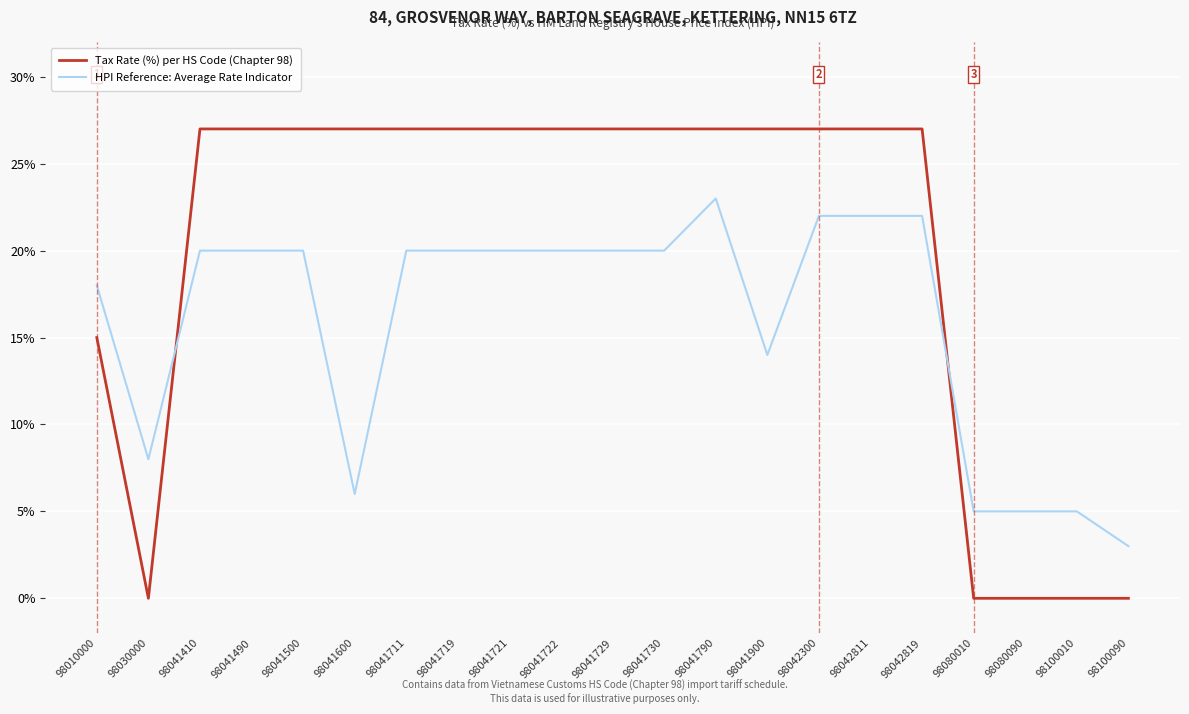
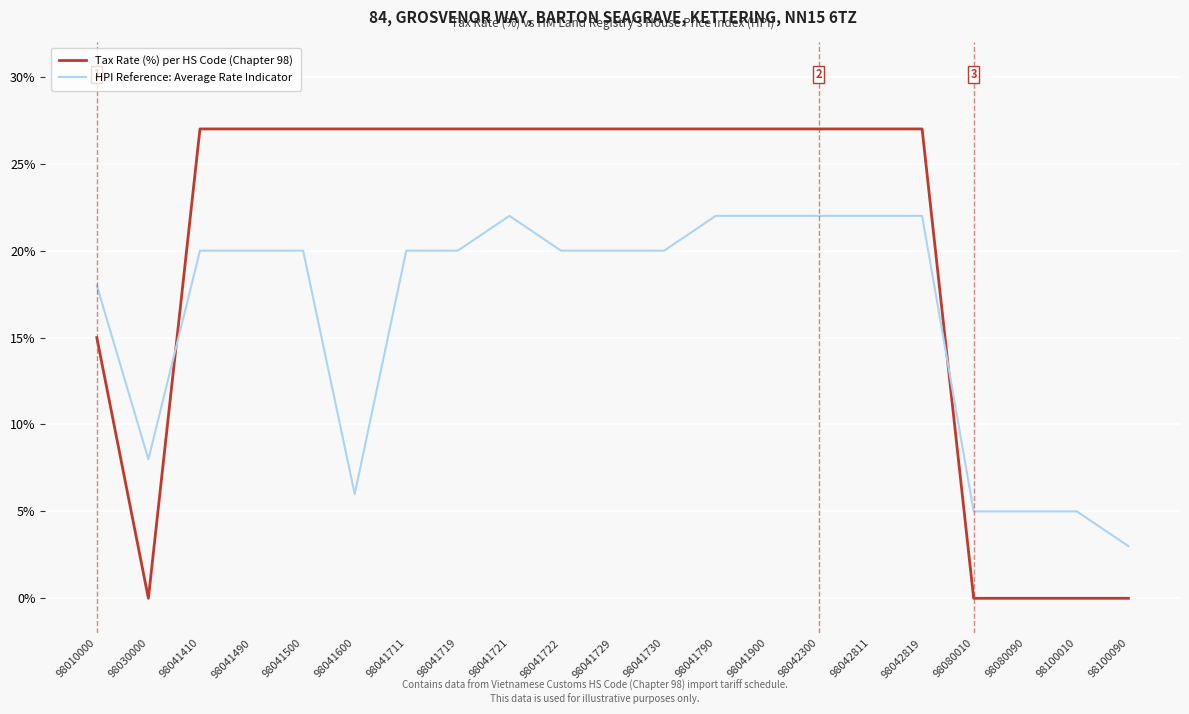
  {
    "Tax Rate (%) per HS Code (Chapter 98)": {
      "98010000": "15%",
      "98030000": "0%",
      "98041410": "27%",
      "98041490": "27%",
      "98041500": "27%",
      "98041600": "27%",
      "98041711": "27%",
      "98041719": "27%",
      "98041721": "27%",
      "98041722": "27%",
      "98041729": "27%",
      "98041730": "27%",
      "98041790": "27%",
      "98041900": "27%",
      "98042300": "27%",
      "98042811": "27%",
      "98042819": "27%",
      "98080010": "0%",
      "98080090": "0%",
      "98100010": "0%",
      "98100090": "0%"
    },
    "HPI Reference: Average Rate Indicator": {
      "98010000": "18%",
      "98030000": "8%",
      "98041410": "20%",
      "98041490": "20%",
      "98041500": "20%",
      "98041600": "6%",
      "98041711": "20%",
      "98041719": "20%",
-     "98041721": "20%",
+     "98041721": "22%",
      "98041722": "20%",
      "98041729": "20%",
      "98041730": "20%",
-     "98041790": "23%",
-     "98041900": "14%",
+     "98041790": "22%",
+     "98041900": "22%",
      "98042300": "22%",
      "98042811": "22%",
      "98042819": "22%",
      "98080010": "5%",
      "98080090": "5%",
      "98100010": "5%",
      "98100090": "3%"
    }
  }
